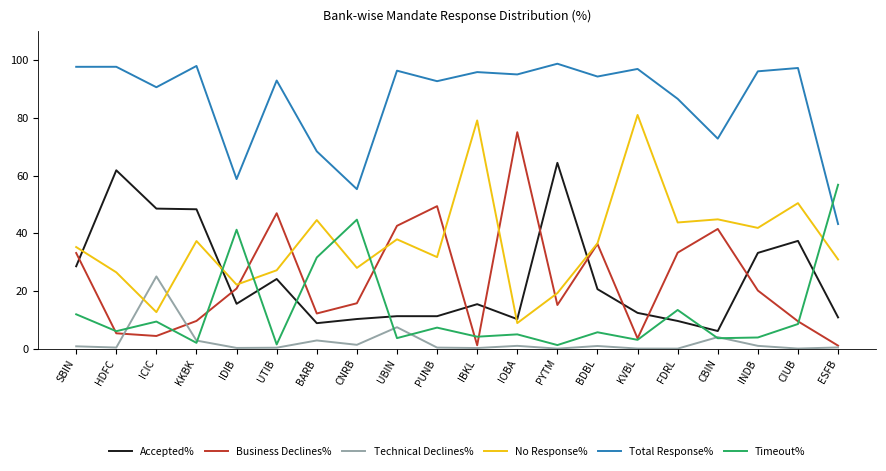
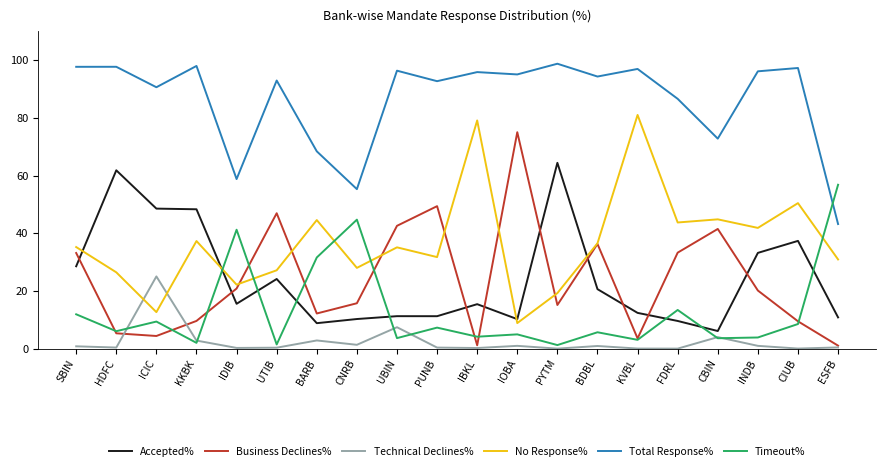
  {
    "Accepted%": {
      "SBIN": 29,
      "HDFC": 62,
      "ICIC": 49,
      "KKBK": 48,
      "IDIB": 16,
      "UTIB": 24,
      "BARB": 9,
      "CNRB": 10,
      "UBIN": 11,
      "PUNB": 11,
      "IBKL": 15,
      "IOBA": 10,
      "PYTM": 64,
      "BDBL": 21,
      "KVBL": 12,
      "FDRL": 10,
      "CBIN": 6,
      "INDB": 33,
      "CIUB": 37,
      "ESFB": 11
    },
    "Business Declines%": {
      "SBIN": 33,
      "ICIC": 4,
      "KKBK": 10,
      "IDIB": 21,
      "UTIB": 47,
      "BARB": 12,
      "CNRB": 16,
      "UBIN": 43,
      "PUNB": 49,
      "IBKL": 1,
      "IOBA": 75,
      "PYTM": 15,
      "FDRL": 33,
      "CBIN": 41,
      "INDB": 20,
      "CIUB": 9
    },
    "Technical Declines%": {
      "SBIN": 1,
      "HDFC": 0,
      "ICIC": 25,
      "IDIB": 0,
      "UTIB": 0,
      "BARB": 3,
      "CNRB": 1,
      "UBIN": 7,
      "PUNB": 0,
      "IBKL": 0,
      "IOBA": 1,
      "PYTM": 0,
      "BDBL": 1,
      "KVBL": 0,
      "FDRL": 0,
      "INDB": 1,
      "CIUB": 0
    },
    "No Response%": {
      "SBIN": 35,
      "HDFC": 26,
      "ICIC": 13,
      "KKBK": 37,
      "IDIB": 22,
      "UTIB": 27,
      "BARB": 45,
      "CNRB": 28,
-     "UBIN": 38,
+     "UBIN": 35,
      "PUNB": 32,
      "IBKL": 79,
      "IOBA": 9,
      "PYTM": 19,
      "KVBL": 81,
      "FDRL": 44,
      "CBIN": 45,
      "INDB": 42,
      "CIUB": 50,
      "ESFB": 31
    },
    "Total Response%": {
      "SBIN": 98,
      "HDFC": 98,
      "ICIC": 91,
      "KKBK": 98,
      "IDIB": 59,
      "UTIB": 93,
      "BARB": 68,
      "CNRB": 55,
      "UBIN": 96,
      "PUNB": 93,
      "IBKL": 96,
      "IOBA": 95,
      "PYTM": 99,
      "BDBL": 94,
      "KVBL": 97,
      "FDRL": 87,
      "CBIN": 73,
      "INDB": 96,
      "CIUB": 97,
      "ESFB": 43
    },
    "Timeout%": {
      "SBIN": 12,
      "ICIC": 9,
      "IDIB": 41,
      "UTIB": 1,
      "BARB": 32,
      "CNRB": 45,
      "UBIN": 4,
      "PUNB": 7,
      "IBKL": 4,
      "IOBA": 5,
      "PYTM": 1,
      "BDBL": 6,
      "FDRL": 13,
      "INDB": 4,
      "CIUB": 9,
      "ESFB": 57
    }
  }
